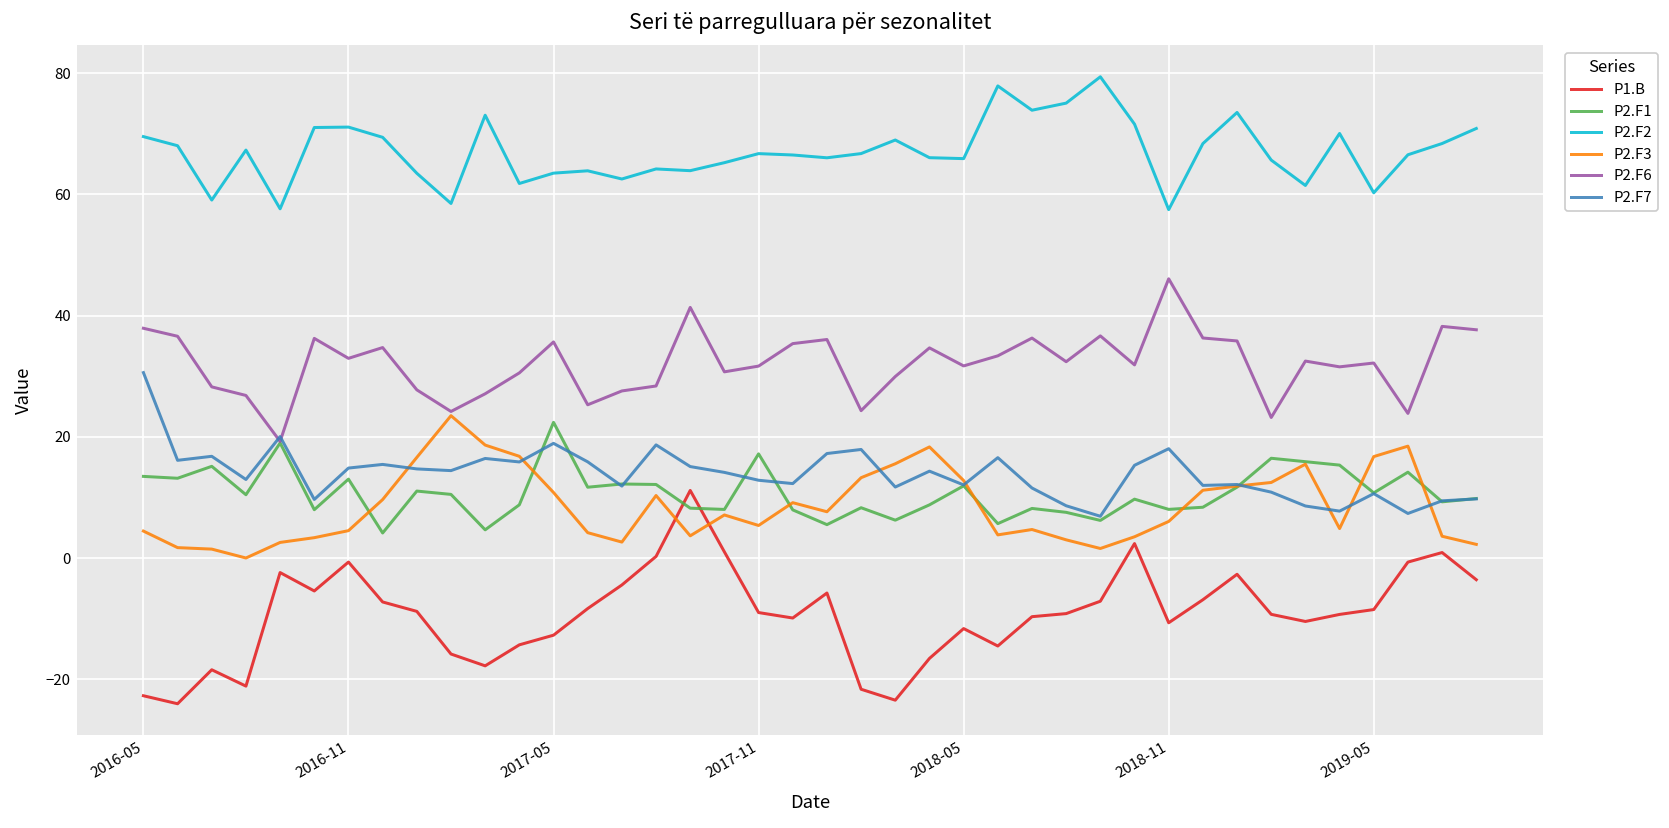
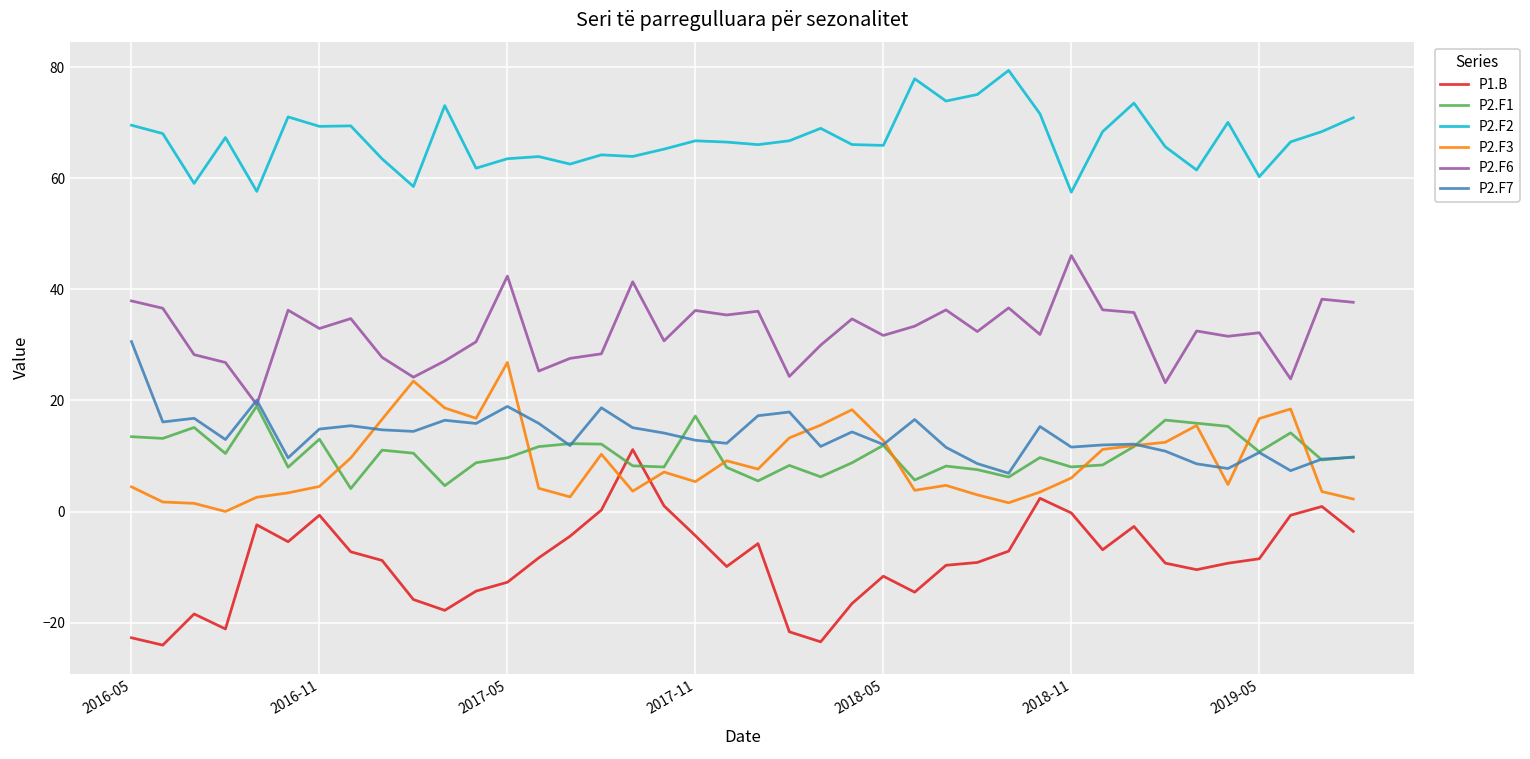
  {
    "P1.B": {
      "2016-05": -23,
      "2016-11": -1,
      "2017-05": -13,
-     "2017-11": -9,
+     "2017-11": -4,
      "2018-05": -12,
-     "2018-11": -11,
+     "2018-11": 0,
      "2019-05": -9
    },
    "P2.F1": {
      "2016-05": 13,
      "2016-11": 13,
-     "2017-05": 22,
+     "2017-05": 10,
      "2017-11": 17,
      "2018-11": 8
    },
    "P2.F2": {
      "2016-05": 70,
-     "2016-11": 71,
+     "2016-11": 69,
      "2017-05": 64,
      "2017-11": 67,
      "2018-05": 66,
      "2018-11": 57,
      "2019-05": 60
    },
    "P2.F3": {
      "2016-05": 4,
      "2016-11": 5,
-     "2017-05": 11,
+     "2017-05": 27,
      "2017-11": 5,
      "2018-05": 13,
      "2018-11": 6,
      "2019-05": 17
    },
    "P2.F6": {
      "2016-05": 38,
      "2016-11": 33,
-     "2017-05": 36,
-     "2017-11": 32,
+     "2017-05": 42,
+     "2017-11": 36,
      "2018-05": 32,
      "2018-11": 46,
      "2019-05": 32
    },
    "P2.F7": {
      "2016-05": 31,
      "2016-11": 15,
      "2017-05": 19,
      "2017-11": 13,
-     "2018-11": 18
+     "2018-11": 12
    }
  }
